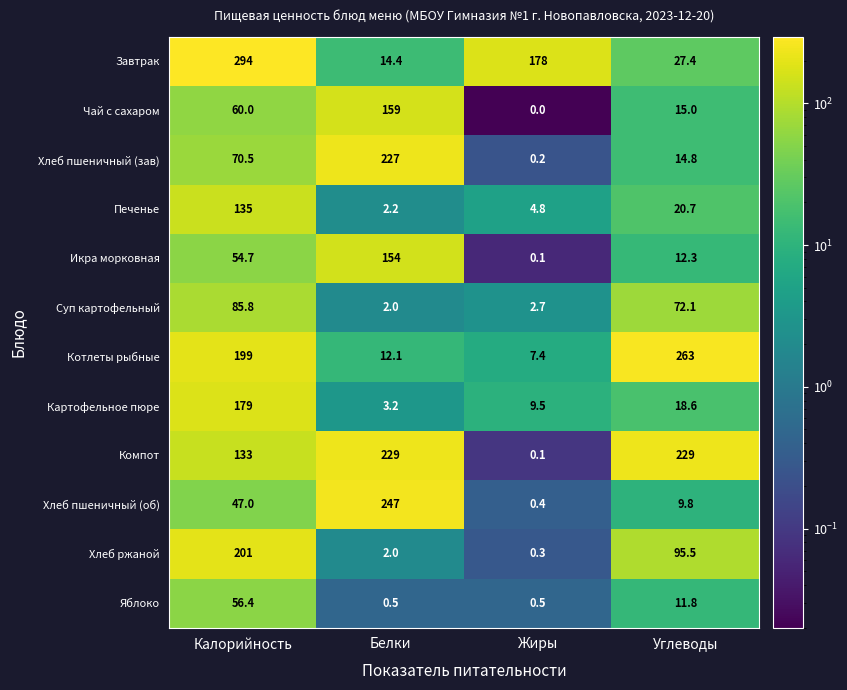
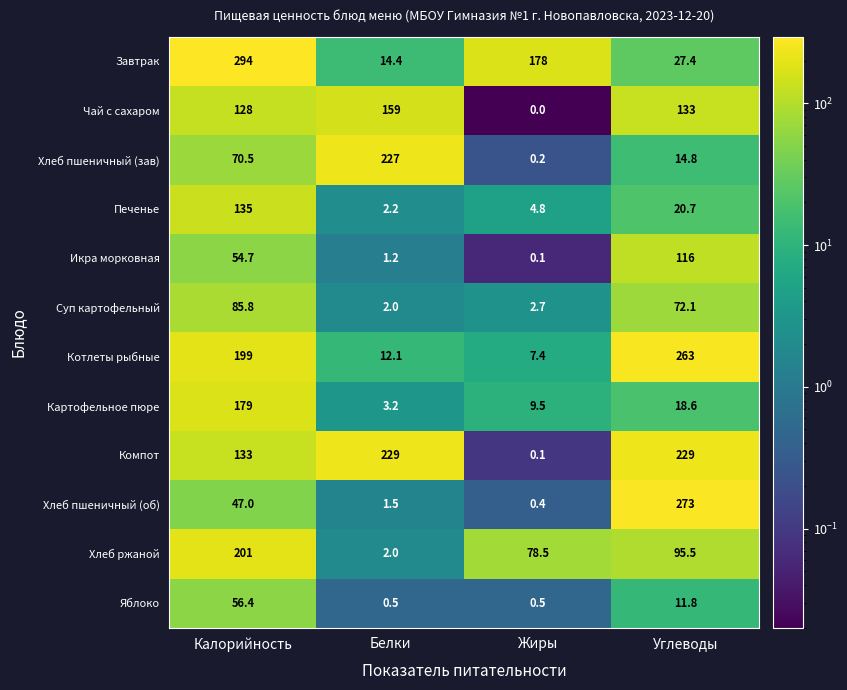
  {
    "Завтрак": {
      "Калорийность": 294,
      "Белки": 14.4,
      "Жиры": 178,
      "Углеводы": 27.4
    },
    "Чай с сахаром": {
-     "Калорийность": 60.0,
+     "Калорийность": 128,
      "Белки": 159,
      "Жиры": 0.0,
-     "Углеводы": 15.0
+     "Углеводы": 133
    },
    "Хлеб пшеничный (зав)": {
      "Калорийность": 70.5,
      "Белки": 227,
      "Жиры": 0.2,
      "Углеводы": 14.8
    },
    "Печенье": {
      "Калорийность": 135,
      "Белки": 2.2,
      "Жиры": 4.8,
      "Углеводы": 20.7
    },
    "Икра морковная": {
      "Калорийность": 54.7,
-     "Белки": 154,
+     "Белки": 1.2,
      "Жиры": 0.1,
-     "Углеводы": 12.3
+     "Углеводы": 116
    },
    "Суп картофельный": {
      "Калорийность": 85.8,
      "Белки": 2.0,
      "Жиры": 2.7,
      "Углеводы": 72.1
    },
    "Котлеты рыбные": {
      "Калорийность": 199,
      "Белки": 12.1,
      "Жиры": 7.4,
      "Углеводы": 263
    },
    "Картофельное пюре": {
      "Калорийность": 179,
      "Белки": 3.2,
      "Жиры": 9.5,
      "Углеводы": 18.6
    },
    "Компот": {
      "Калорийность": 133,
      "Белки": 229,
      "Жиры": 0.1,
      "Углеводы": 229
    },
    "Хлеб пшеничный (об)": {
      "Калорийность": 47.0,
-     "Белки": 247,
+     "Белки": 1.5,
      "Жиры": 0.4,
-     "Углеводы": 9.8
+     "Углеводы": 273
    },
    "Хлеб ржаной": {
      "Калорийность": 201,
      "Белки": 2.0,
-     "Жиры": 0.3,
+     "Жиры": 78.5,
      "Углеводы": 95.5
    },
    "Яблоко": {
      "Калорийность": 56.4,
      "Белки": 0.5,
      "Жиры": 0.5,
      "Углеводы": 11.8
    }
  }
